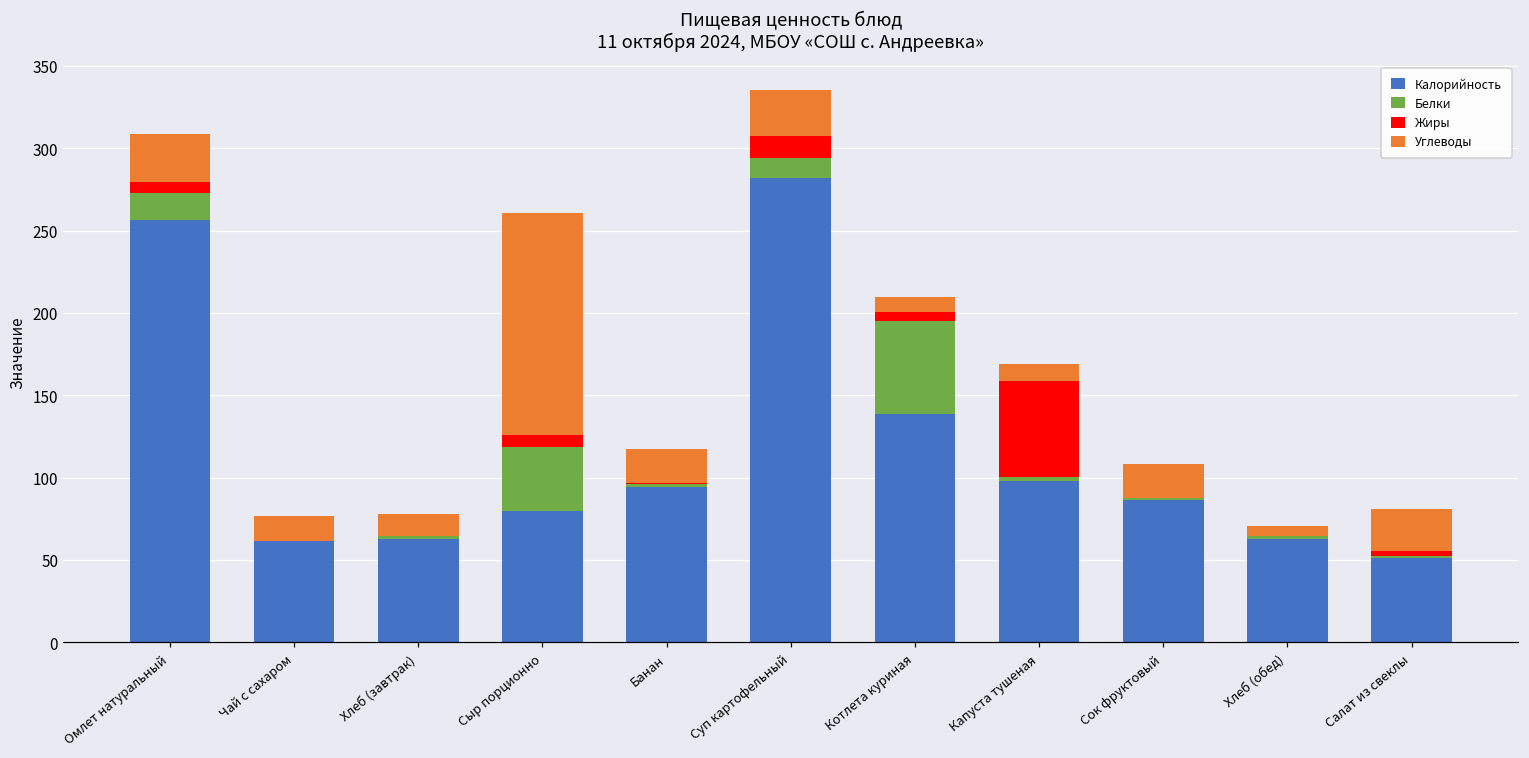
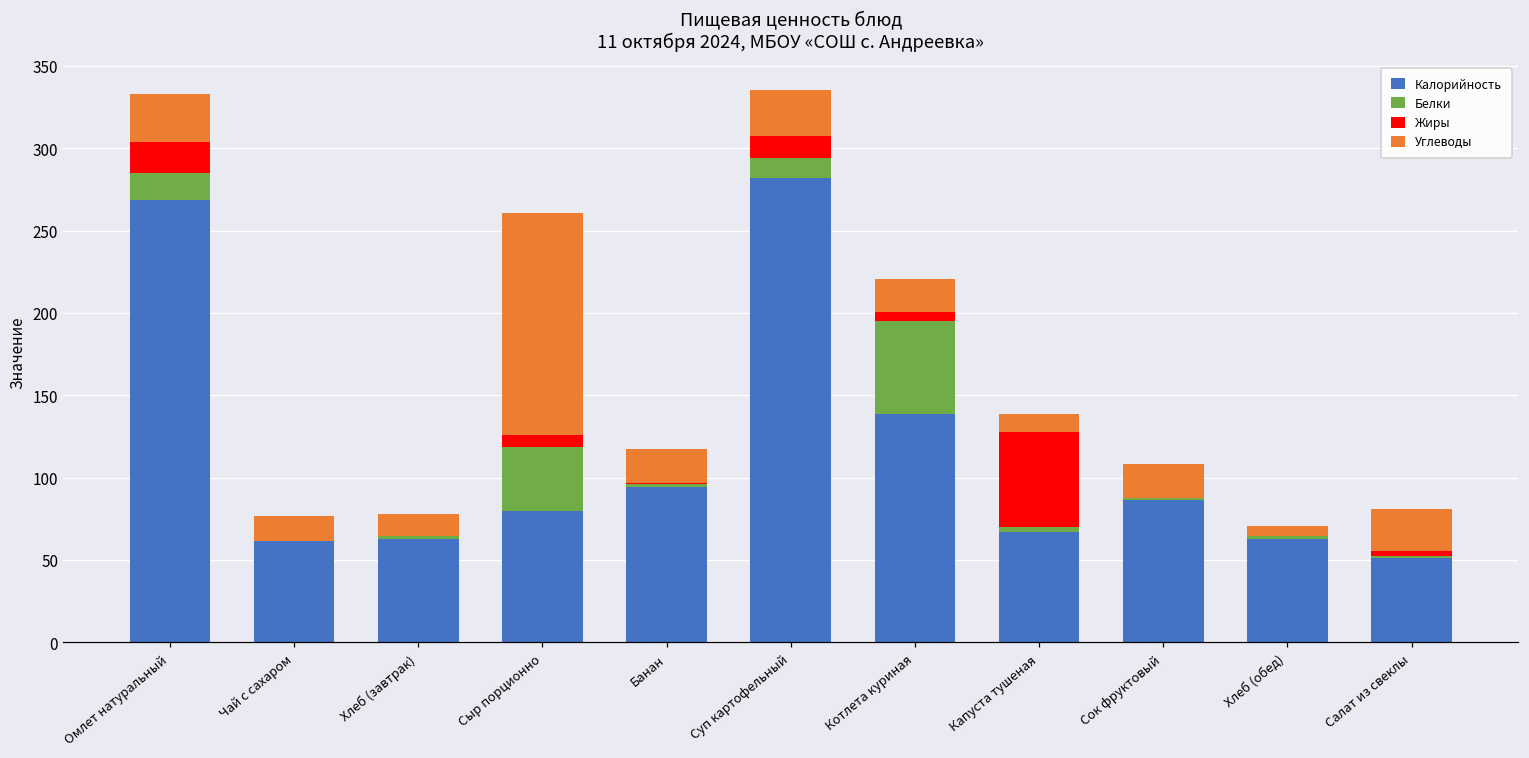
  {
    "Калорийность": {
-     "Омлет натуральный": 256,
+     "Омлет натуральный": 268,
      "Чай с сахаром": 61,
      "Хлеб (завтрак)": 63,
      "Сыр порционно": 80,
      "Банан": 95,
      "Суп картофельный": 282,
      "Котлета куриная": 138,
-     "Капуста тушеная": 98,
+     "Капуста тушеная": 67,
      "Сок фруктовый": 87,
      "Хлеб (обед)": 63,
      "Салат из свеклы": 51
    },
    "Белки": {
      "Омлет натуральный": 16,
      "Хлеб (завтрак)": 2,
      "Сыр порционно": 39,
      "Суп картофельный": 13,
      "Котлета куриная": 57,
      "Капуста тушеная": 3,
      "Хлеб (обед)": 2
    },
    "Жиры": {
-     "Омлет натуральный": 7,
+     "Омлет натуральный": 19,
      "Сыр порционно": 7,
      "Суп картофельный": 13,
      "Котлета куриная": 5,
      "Капуста тушеная": 58,
      "Салат из свеклы": 3
    },
    "Углеводы": {
      "Омлет натуральный": 29,
      "Чай с сахаром": 15,
      "Хлеб (завтрак)": 13,
      "Сыр порционно": 135,
      "Банан": 21,
      "Суп картофельный": 28,
-     "Котлета куриная": 9,
+     "Котлета куриная": 20,
      "Капуста тушеная": 11,
      "Сок фруктовый": 20,
      "Хлеб (обед)": 6,
      "Салат из свеклы": 26
    }
  }
